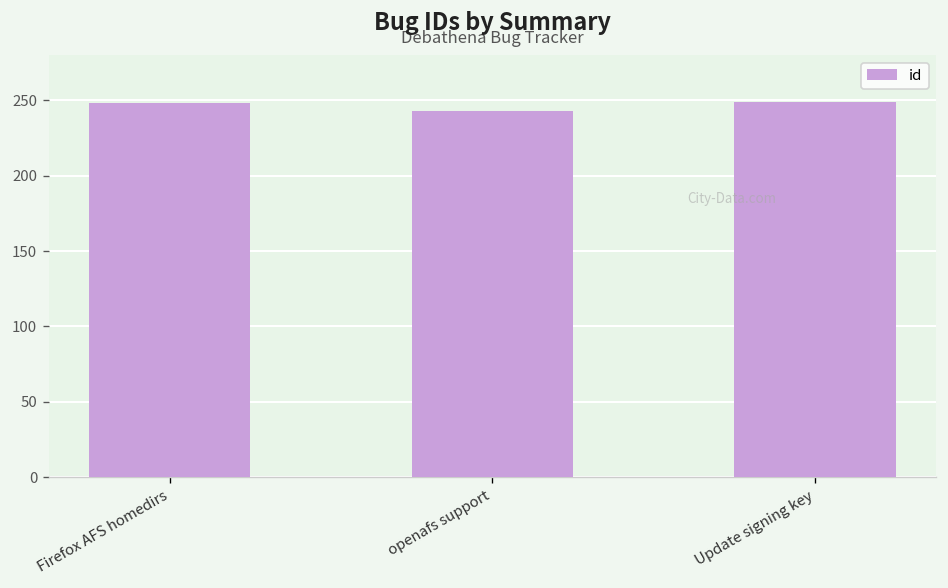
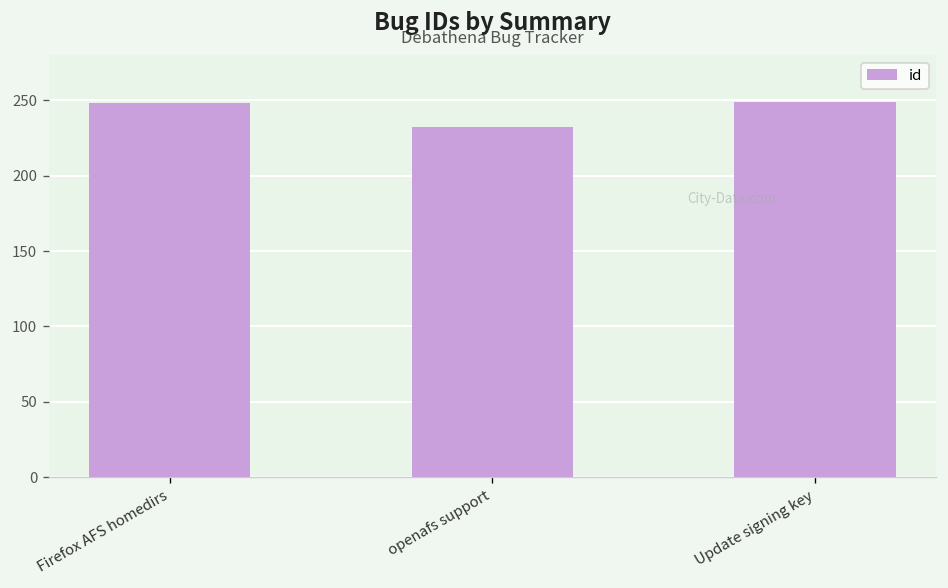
  {
    "Firefox AFS homedirs": 248,
-   "openafs support": 243,
+   "openafs support": 232,
    "Update signing key": 249
  }
